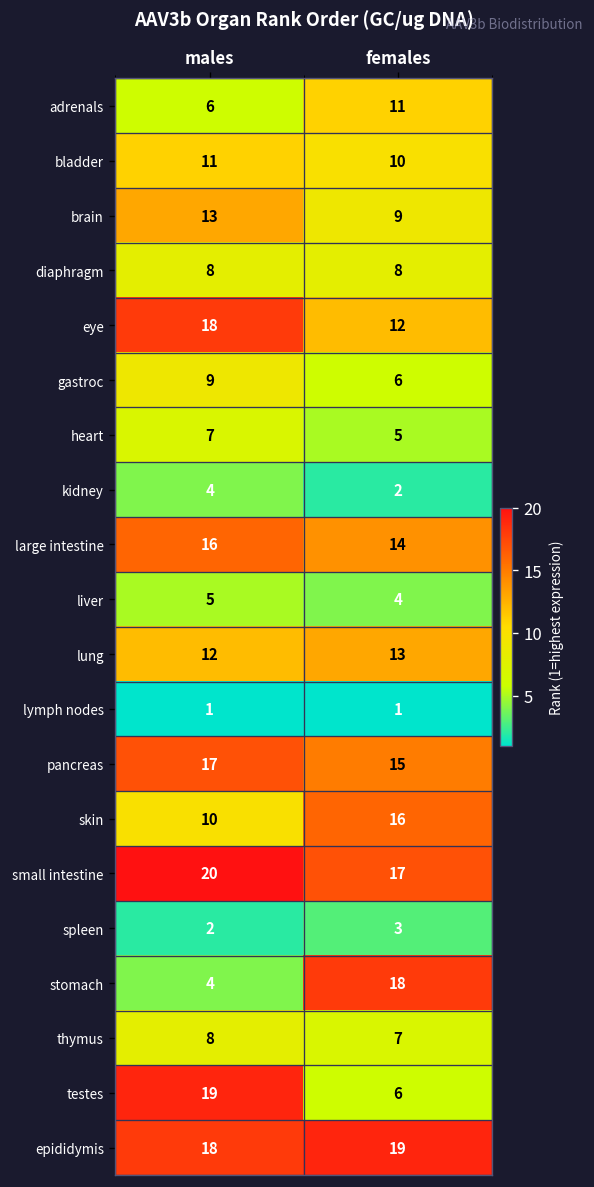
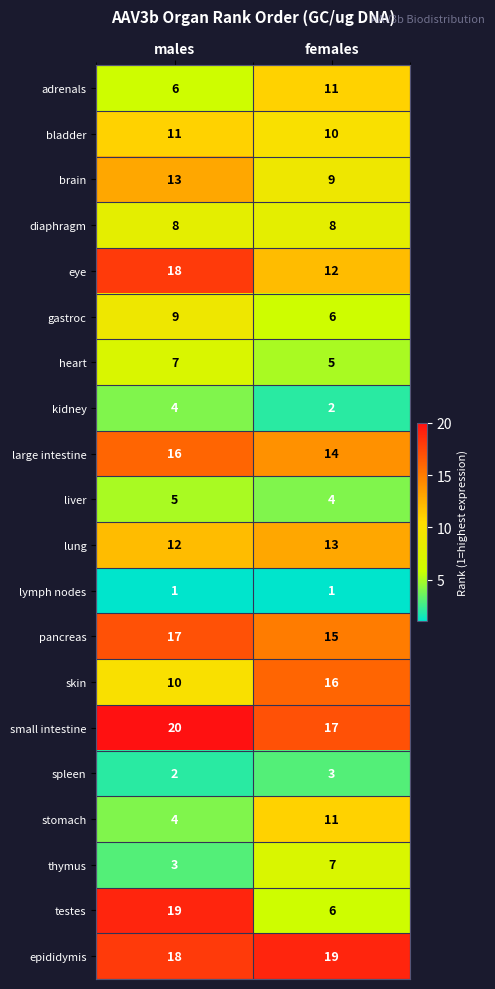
  {
    "adrenals": {
      "males": 6,
      "females": 11
    },
    "bladder": {
      "males": 11,
      "females": 10
    },
    "brain": {
      "males": 13,
      "females": 9
    },
    "diaphragm": {
      "males": 8,
      "females": 8
    },
    "eye": {
      "males": 18,
      "females": 12
    },
    "gastroc": {
      "males": 9,
      "females": 6
    },
    "heart": {
      "males": 7,
      "females": 5
    },
    "kidney": {
      "males": 4,
      "females": 2
    },
    "large intestine": {
      "males": 16,
      "females": 14
    },
    "liver": {
      "males": 5,
      "females": 4
    },
    "lung": {
      "males": 12,
      "females": 13
    },
    "lymph nodes": {
      "males": 1,
      "females": 1
    },
    "pancreas": {
      "males": 17,
      "females": 15
    },
    "skin": {
      "males": 10,
      "females": 16
    },
    "small intestine": {
      "males": 20,
      "females": 17
    },
    "spleen": {
      "males": 2,
      "females": 3
    },
    "stomach": {
      "males": 4,
-     "females": 18
+     "females": 11
    },
    "thymus": {
-     "males": 8,
+     "males": 3,
      "females": 7
    },
    "testes": {
      "males": 19,
      "females": 6
    },
    "epididymis": {
      "males": 18,
      "females": 19
    }
  }
